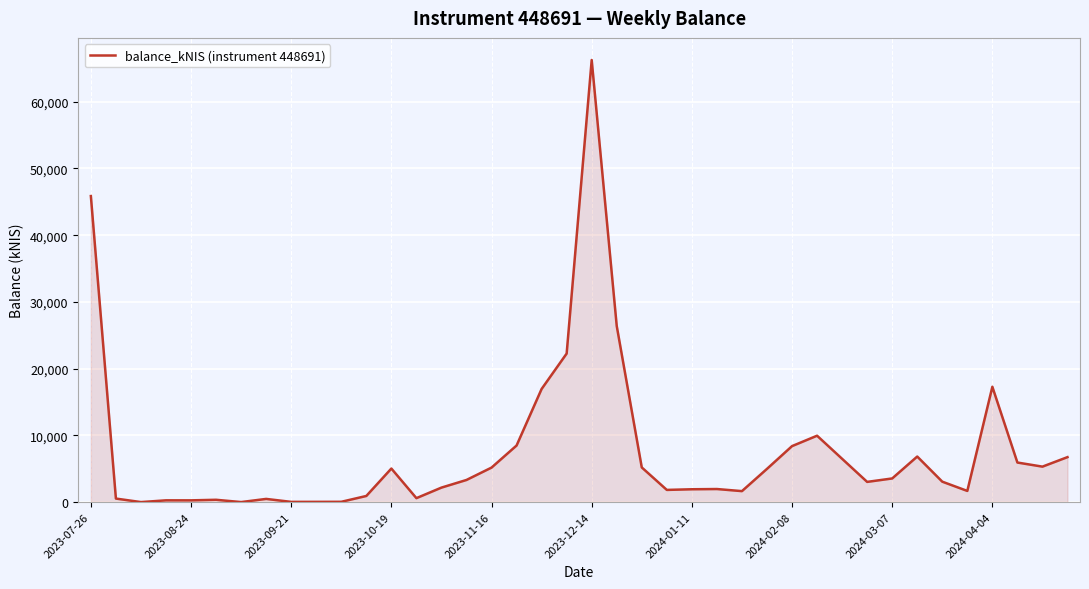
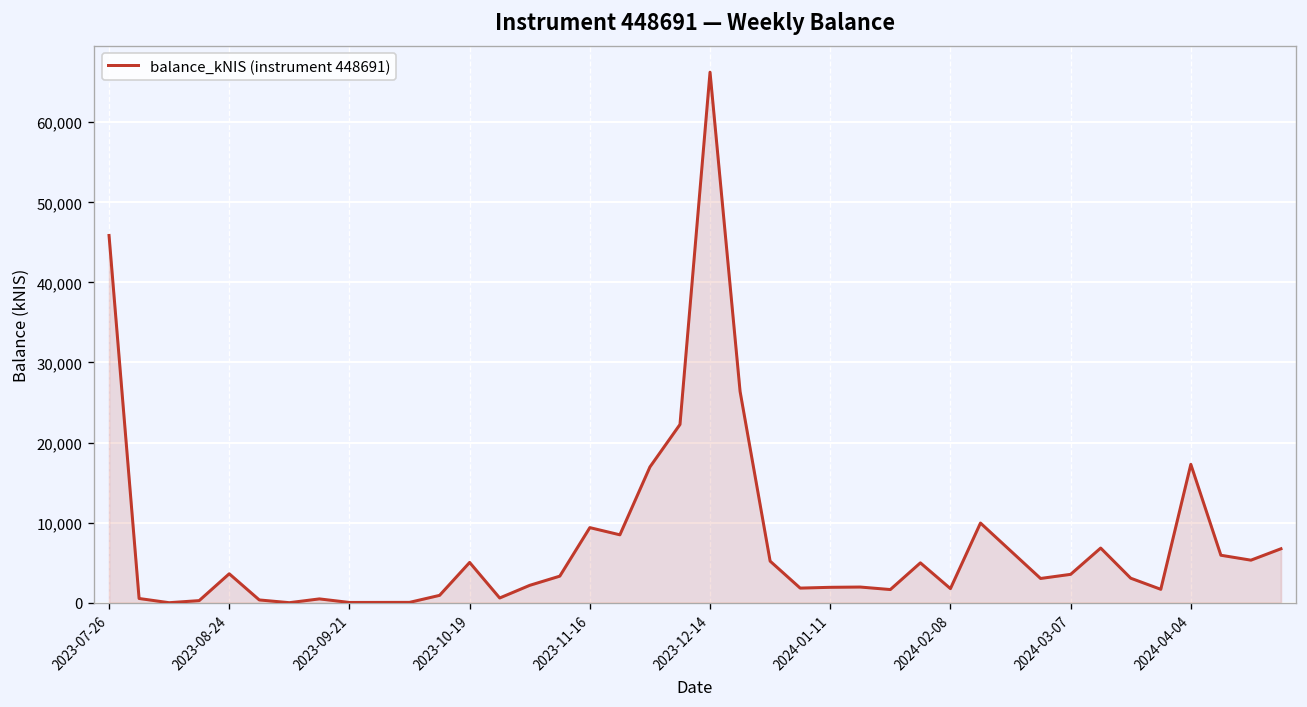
  {
    "2023-07-26": "46,000",
-   "2023-08-24": "0",
+   "2023-08-24": "4,000",
    "2023-09-21": "0",
    "2023-10-19": "5,000",
-   "2023-11-16": "5,000",
+   "2023-11-16": "9,000",
    "2023-12-14": "66,000",
    "2024-01-11": "2,000",
-   "2024-02-08": "8,000",
+   "2024-02-08": "2,000",
    "2024-03-07": "4,000",
    "2024-04-04": "17,000"
  }
